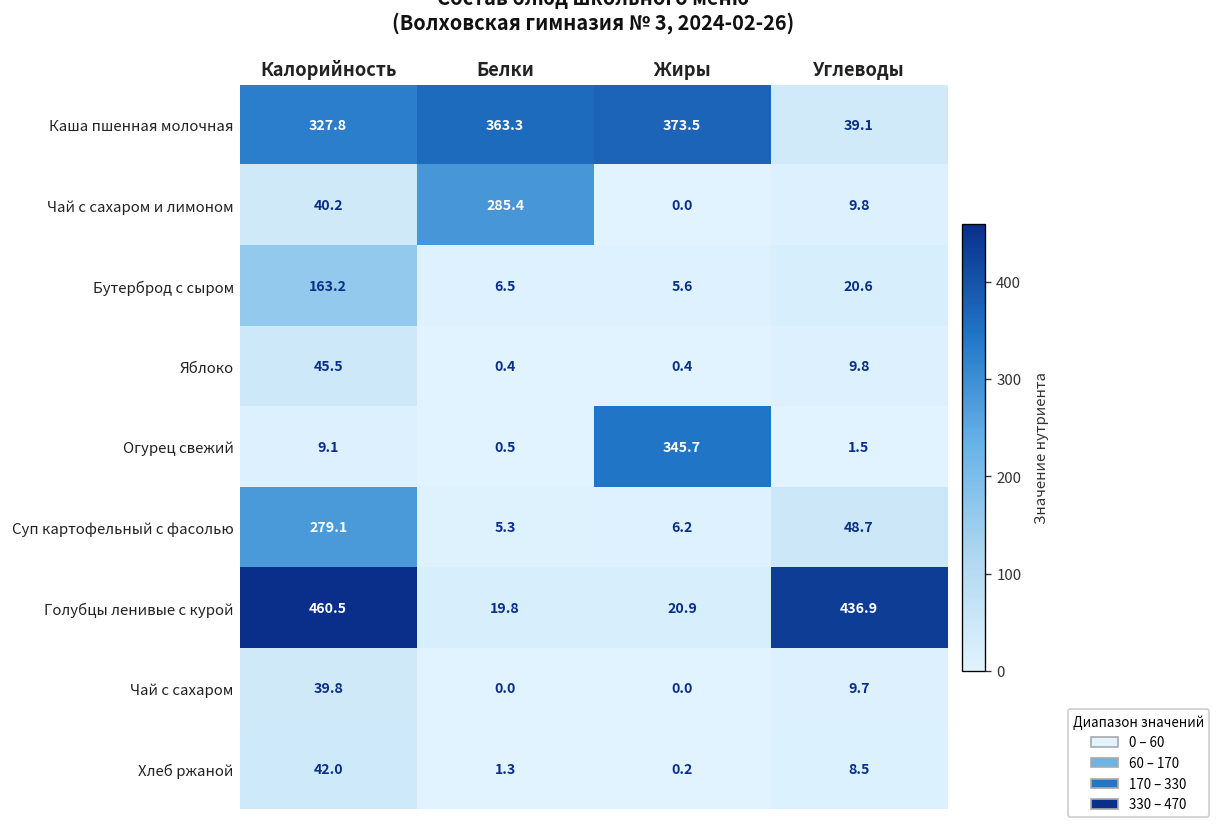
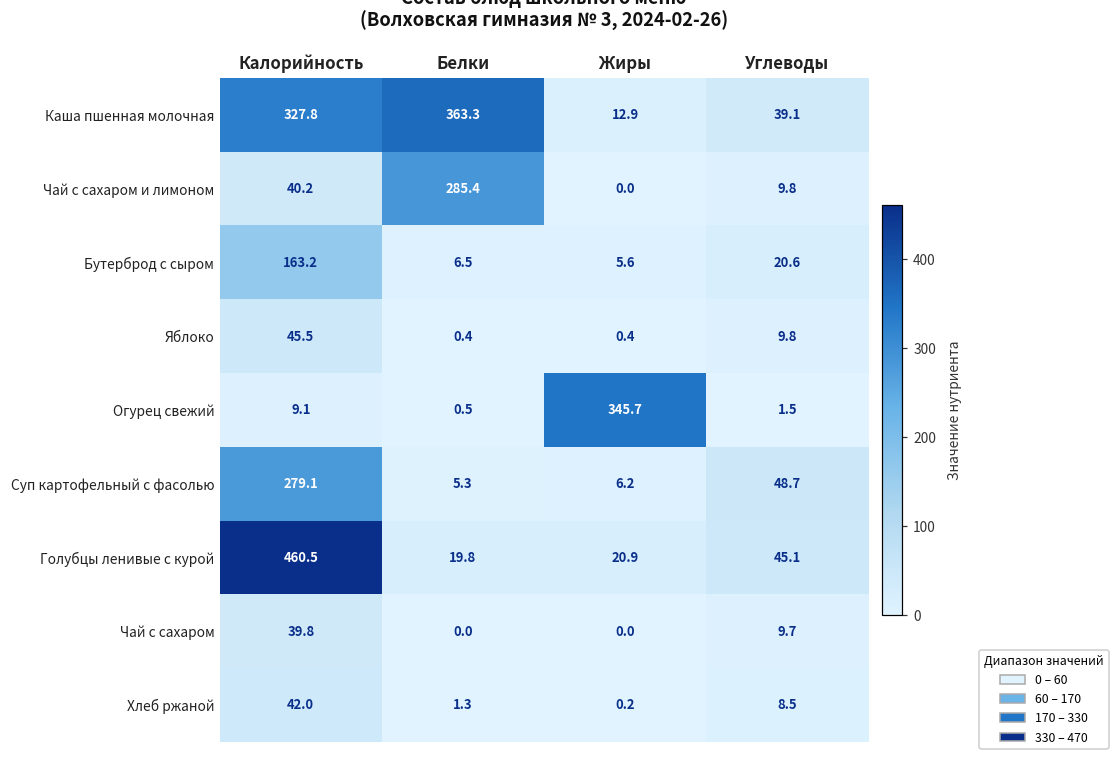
  {
    "Каша пшенная молочная": {
      "Калорийность": 327.8,
      "Белки": 363.3,
-     "Жиры": 373.5,
+     "Жиры": 12.9,
      "Углеводы": 39.1
    },
    "Чай с сахаром и лимоном": {
      "Калорийность": 40.2,
      "Белки": 285.4,
      "Жиры": 0.0,
      "Углеводы": 9.8
    },
    "Бутерброд с сыром": {
      "Калорийность": 163.2,
      "Белки": 6.5,
      "Жиры": 5.6,
      "Углеводы": 20.6
    },
    "Яблоко": {
      "Калорийность": 45.5,
      "Белки": 0.4,
      "Жиры": 0.4,
      "Углеводы": 9.8
    },
    "Огурец свежий": {
      "Калорийность": 9.1,
      "Белки": 0.5,
      "Жиры": 345.7,
      "Углеводы": 1.5
    },
    "Суп картофельный с фасолью": {
      "Калорийность": 279.1,
      "Белки": 5.3,
      "Жиры": 6.2,
      "Углеводы": 48.7
    },
    "Голубцы ленивые с курой": {
      "Калорийность": 460.5,
      "Белки": 19.8,
      "Жиры": 20.9,
-     "Углеводы": 436.9
+     "Углеводы": 45.1
    },
    "Чай с сахаром": {
      "Калорийность": 39.8,
      "Белки": 0.0,
      "Жиры": 0.0,
      "Углеводы": 9.7
    },
    "Хлеб ржаной": {
      "Калорийность": 42.0,
      "Белки": 1.3,
      "Жиры": 0.2,
      "Углеводы": 8.5
    }
  }
